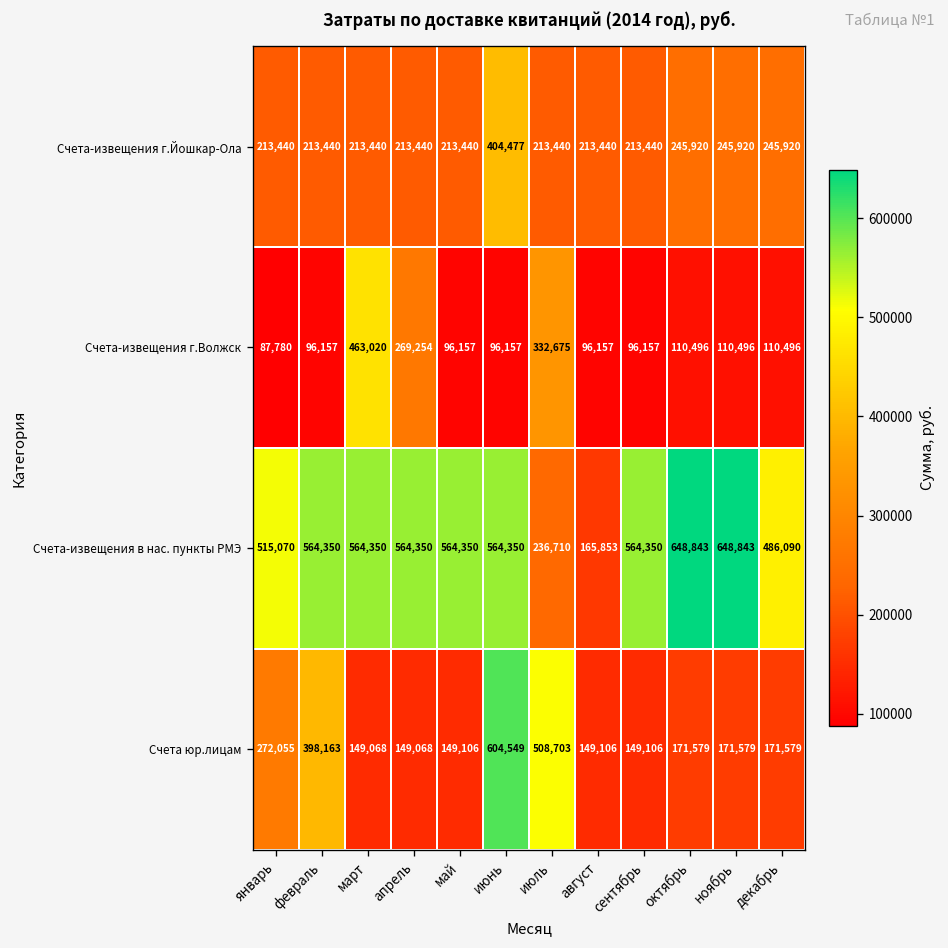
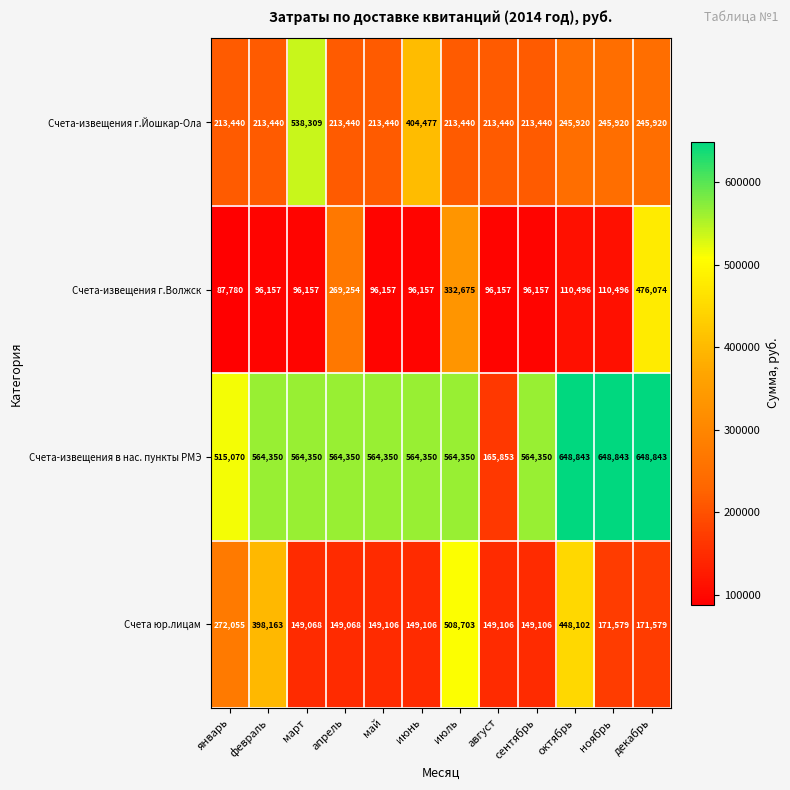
  {
    "Счета-извещения г.Йошкар-Ола": {
      "январь": "213,440",
      "февраль": "213,440",
-     "март": "213,440",
+     "март": "538,309",
      "апрель": "213,440",
      "май": "213,440",
      "июнь": "404,477",
      "июль": "213,440",
      "август": "213,440",
      "сентябрь": "213,440",
      "октябрь": "245,920",
      "ноябрь": "245,920",
      "декабрь": "245,920"
    },
    "Счета-извещения г.Волжск": {
      "январь": "87,780",
      "февраль": "96,157",
-     "март": "463,020",
+     "март": "96,157",
      "апрель": "269,254",
      "май": "96,157",
      "июнь": "96,157",
      "июль": "332,675",
      "август": "96,157",
      "сентябрь": "96,157",
      "октябрь": "110,496",
      "ноябрь": "110,496",
-     "декабрь": "110,496"
+     "декабрь": "476,074"
    },
    "Счета-извещения в нас. пункты РМЭ": {
      "январь": "515,070",
      "февраль": "564,350",
      "март": "564,350",
      "апрель": "564,350",
      "май": "564,350",
      "июнь": "564,350",
-     "июль": "236,710",
+     "июль": "564,350",
      "август": "165,853",
      "сентябрь": "564,350",
      "октябрь": "648,843",
      "ноябрь": "648,843",
-     "декабрь": "486,090"
+     "декабрь": "648,843"
    },
    "Счета юр.лицам": {
      "январь": "272,055",
      "февраль": "398,163",
      "март": "149,068",
      "апрель": "149,068",
      "май": "149,106",
-     "июнь": "604,549",
+     "июнь": "149,106",
      "июль": "508,703",
      "август": "149,106",
      "сентябрь": "149,106",
-     "октябрь": "171,579",
+     "октябрь": "448,102",
      "ноябрь": "171,579",
      "декабрь": "171,579"
    }
  }
